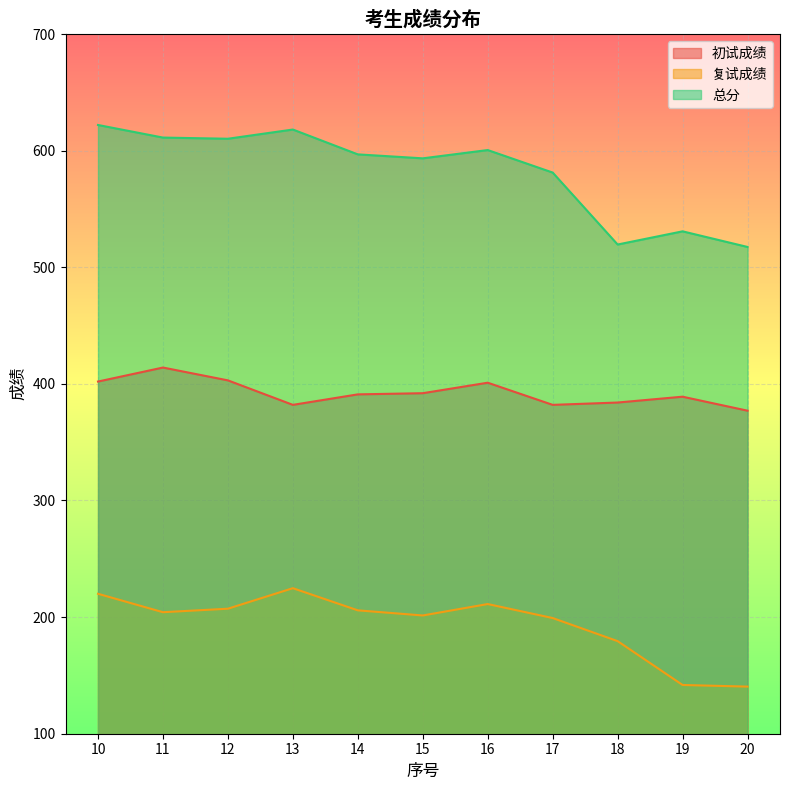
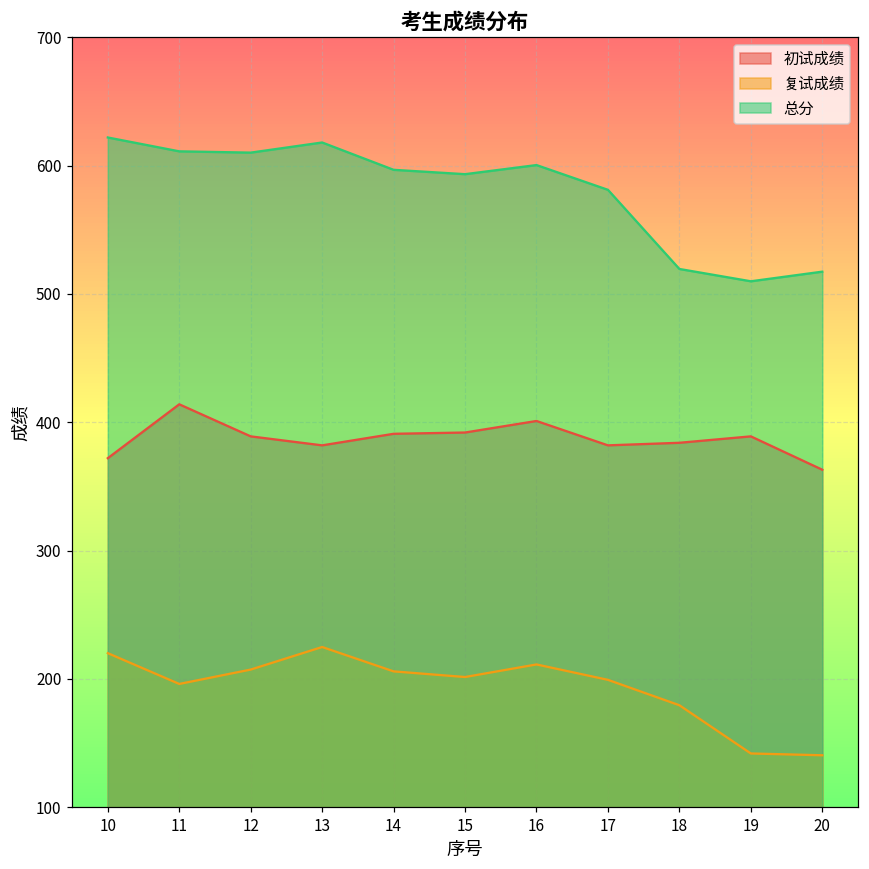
  {
    "初试成绩": {
-     "10": 402,
+     "10": 372,
      "11": 414,
-     "12": 403,
+     "12": 389,
      "13": 382,
      "14": 391,
      "15": 392,
      "16": 401,
      "17": 382,
      "18": 384,
      "19": 389,
-     "20": 377
+     "20": 363
    },
    "复试成绩": {
      "10": 220,
-     "11": 204,
+     "11": 196,
      "12": 207,
      "13": 225,
      "14": 206,
      "15": 201,
      "16": 211,
      "17": 199,
      "18": 179,
      "19": 142,
      "20": 140
    },
    "总分": {
      "10": 622,
      "11": 611,
      "12": 610,
      "13": 618,
      "14": 597,
      "15": 593,
      "16": 601,
      "17": 581,
      "18": 520,
-     "19": 531,
+     "19": 510,
      "20": 517
    }
  }
